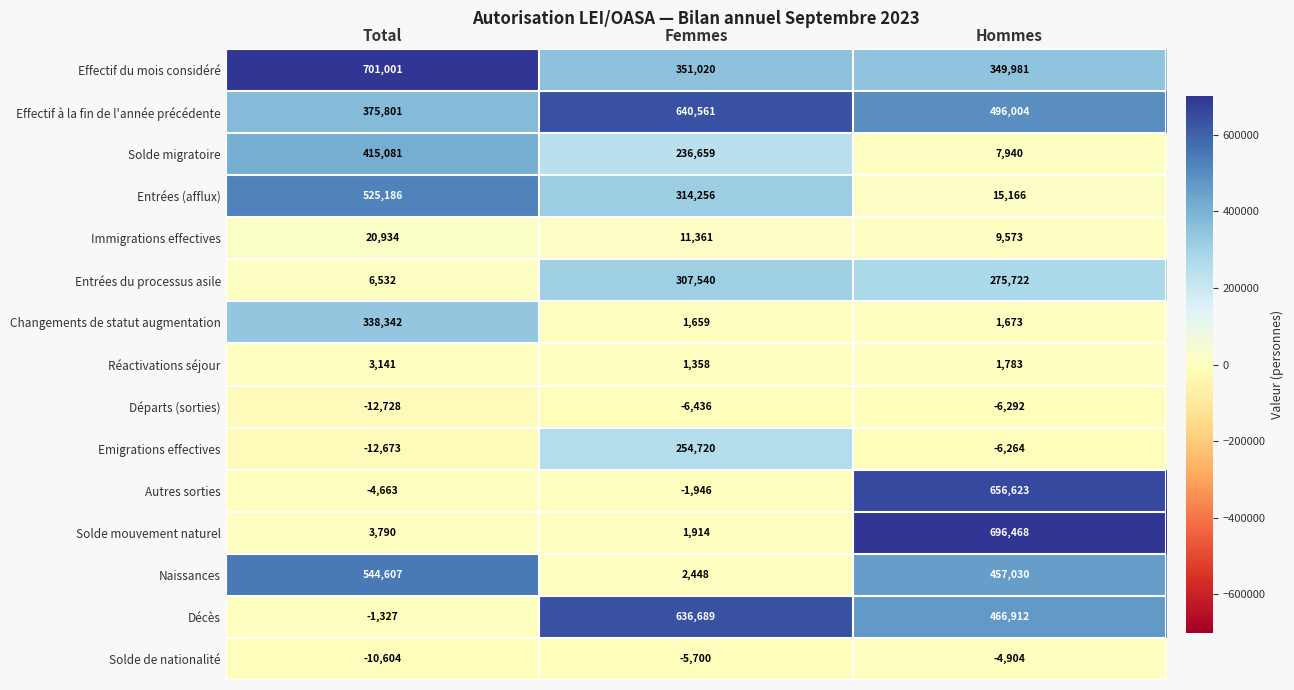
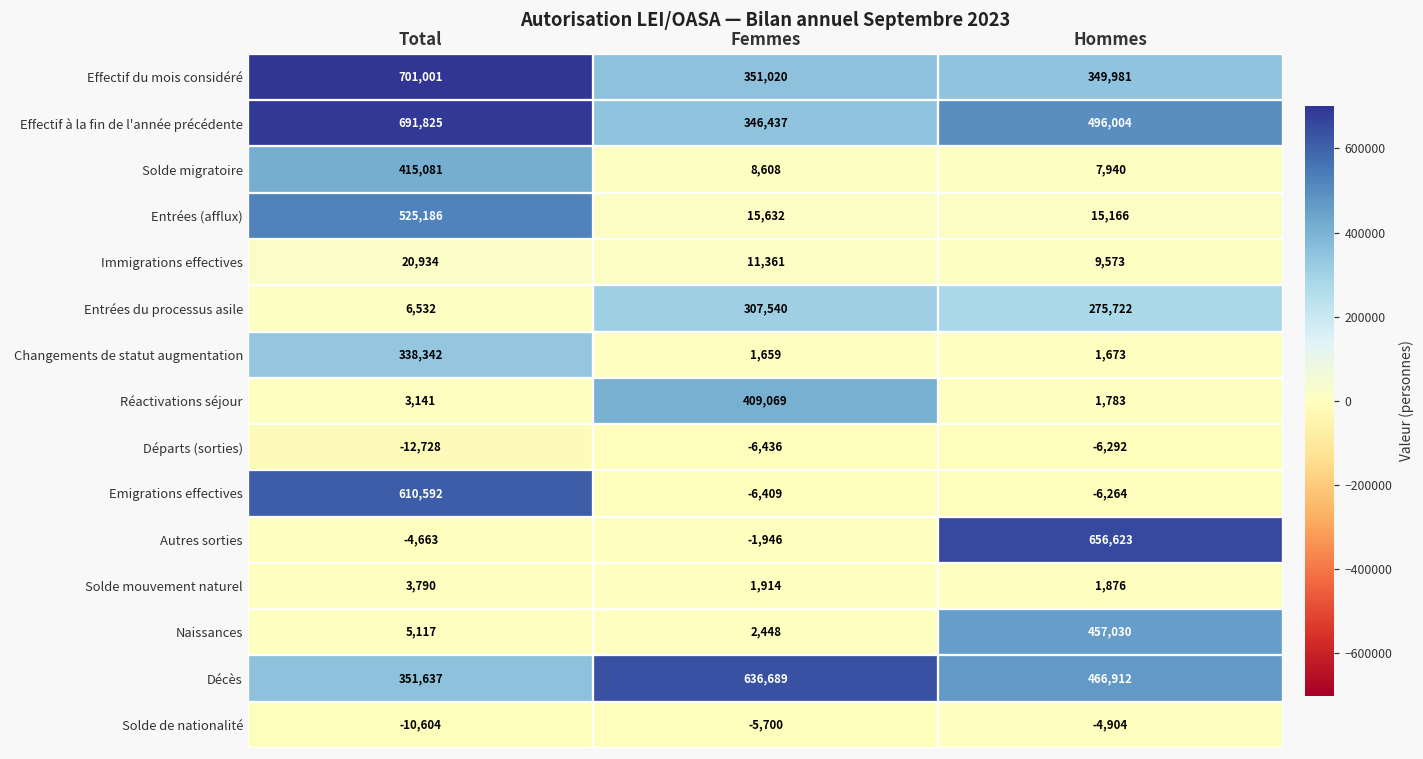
  {
    "Effectif du mois considéré": {
      "Total": "701,001",
      "Femmes": "351,020",
      "Hommes": "349,981"
    },
    "Effectif à la fin de l'année précédente": {
-     "Total": "375,801",
-     "Femmes": "640,561",
+     "Total": "691,825",
+     "Femmes": "346,437",
      "Hommes": "496,004"
    },
    "Solde migratoire": {
      "Total": "415,081",
-     "Femmes": "236,659",
+     "Femmes": "8,608",
      "Hommes": "7,940"
    },
    "Entrées (afflux)": {
      "Total": "525,186",
-     "Femmes": "314,256",
+     "Femmes": "15,632",
      "Hommes": "15,166"
    },
    "Immigrations effectives": {
      "Total": "20,934",
      "Femmes": "11,361",
      "Hommes": "9,573"
    },
    "Entrées du processus asile": {
      "Total": "6,532",
      "Femmes": "307,540",
      "Hommes": "275,722"
    },
    "Changements de statut augmentation": {
      "Total": "338,342",
      "Femmes": "1,659",
      "Hommes": "1,673"
    },
    "Réactivations séjour": {
      "Total": "3,141",
-     "Femmes": "1,358",
+     "Femmes": "409,069",
      "Hommes": "1,783"
    },
    "Départs (sorties)": {
      "Total": "-12,728",
      "Femmes": "-6,436",
      "Hommes": "-6,292"
    },
    "Emigrations effectives": {
-     "Total": "-12,673",
-     "Femmes": "254,720",
+     "Total": "610,592",
+     "Femmes": "-6,409",
      "Hommes": "-6,264"
    },
    "Autres sorties": {
      "Total": "-4,663",
      "Femmes": "-1,946",
      "Hommes": "656,623"
    },
    "Solde mouvement naturel": {
      "Total": "3,790",
      "Femmes": "1,914",
-     "Hommes": "696,468"
+     "Hommes": "1,876"
    },
    "Naissances": {
-     "Total": "544,607",
+     "Total": "5,117",
      "Femmes": "2,448",
      "Hommes": "457,030"
    },
    "Décès": {
-     "Total": "-1,327",
+     "Total": "351,637",
      "Femmes": "636,689",
      "Hommes": "466,912"
    },
    "Solde de nationalité": {
      "Total": "-10,604",
      "Femmes": "-5,700",
      "Hommes": "-4,904"
    }
  }
